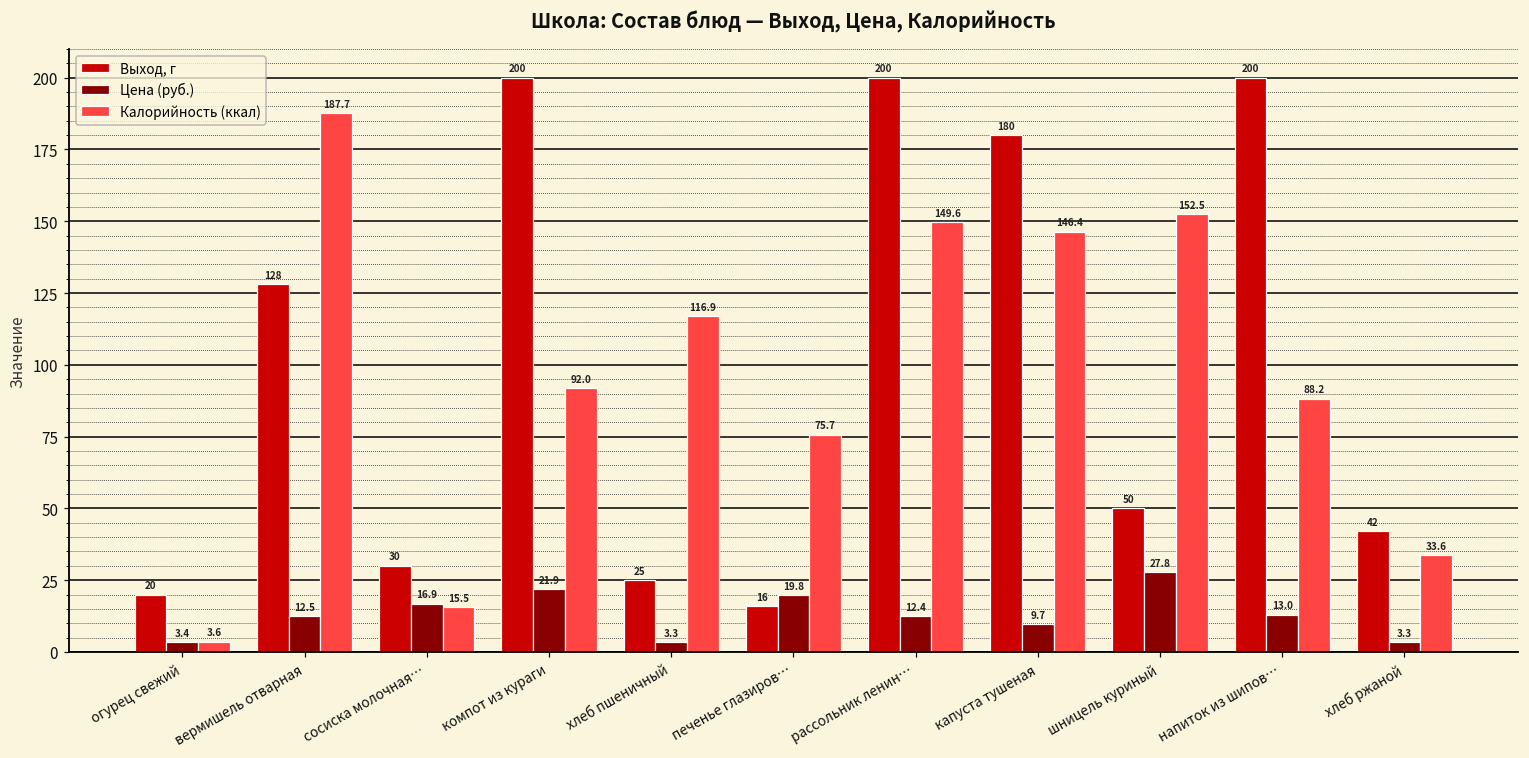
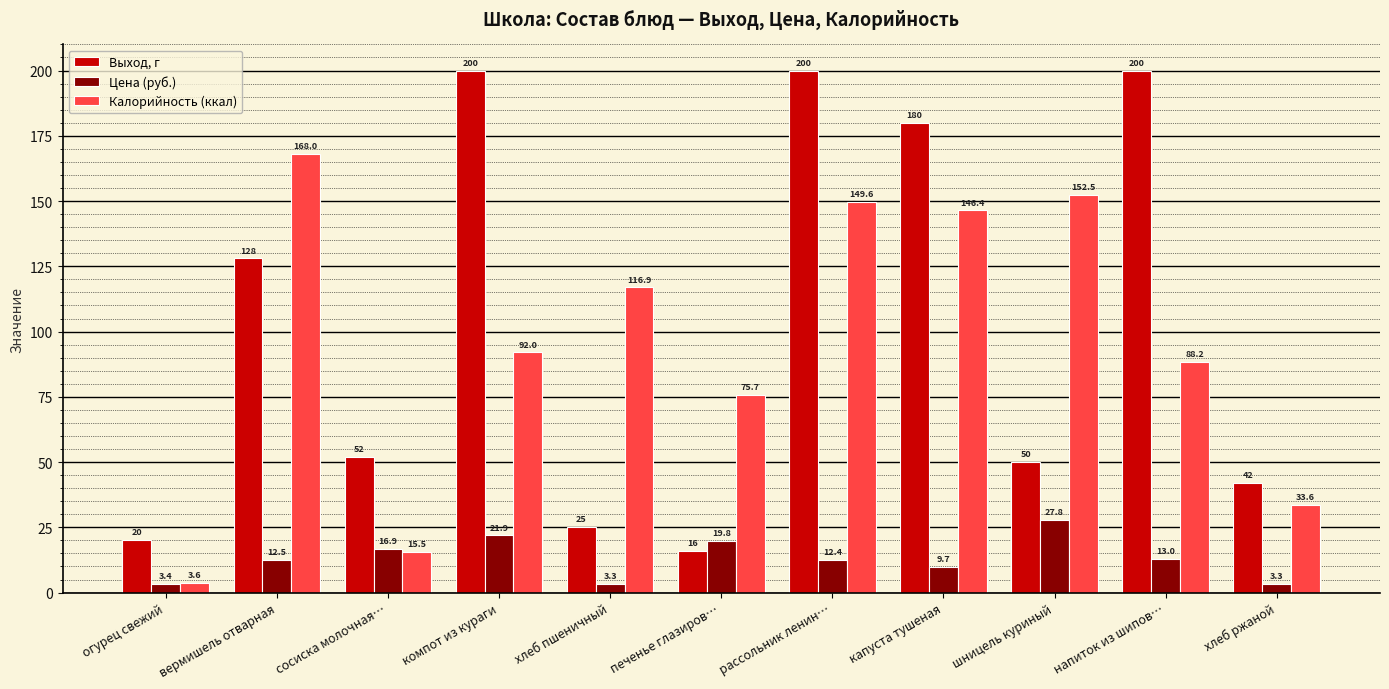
  {
    "Выход, г": {
      "огурец свежий": 20,
      "вермишель отварная": 128,
-     "сосиска молочная…": 30,
+     "сосиска молочная…": 52,
      "компот из кураги": 200,
      "хлеб пшеничный": 25,
      "печенье глазиров…": 16,
      "рассольник ленин…": 200,
      "капуста тушеная": 180,
      "шницель куриный": 50,
      "напиток из шипов…": 200,
      "хлеб ржаной": 42
    },
    "Цена (руб.)": {
      "огурец свежий": 3.4,
      "вермишель отварная": 12.5,
      "сосиска молочная…": 16.9,
      "компот из кураги": 21.9,
      "хлеб пшеничный": 3.3,
      "печенье глазиров…": 19.8,
      "рассольник ленин…": 12.4,
      "капуста тушеная": 9.7,
      "шницель куриный": 27.8,
      "напиток из шипов…": 13.0,
      "хлеб ржаной": 3.3
    },
    "Калорийность (ккал)": {
      "огурец свежий": 3.6,
-     "вермишель отварная": 187.7,
+     "вермишель отварная": 168.0,
      "сосиска молочная…": 15.5,
      "компот из кураги": 92.0,
      "хлеб пшеничный": 116.9,
      "печенье глазиров…": 75.7,
      "рассольник ленин…": 149.6,
      "капуста тушеная": 146.4,
      "шницель куриный": 152.5,
      "напиток из шипов…": 88.2,
      "хлеб ржаной": 33.6
    }
  }
